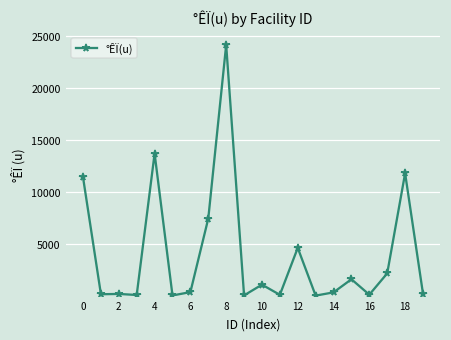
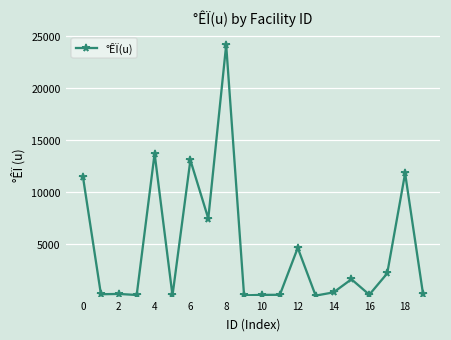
  {
    "0": 11000,
    "2": 0,
    "4": 14000,
-   "6": 0,
+   "6": 13000,
    "8": 24000,
-   "10": 1000,
+   "10": 0,
    "12": 5000,
    "14": 0,
    "16": 0,
    "18": 12000
  }
